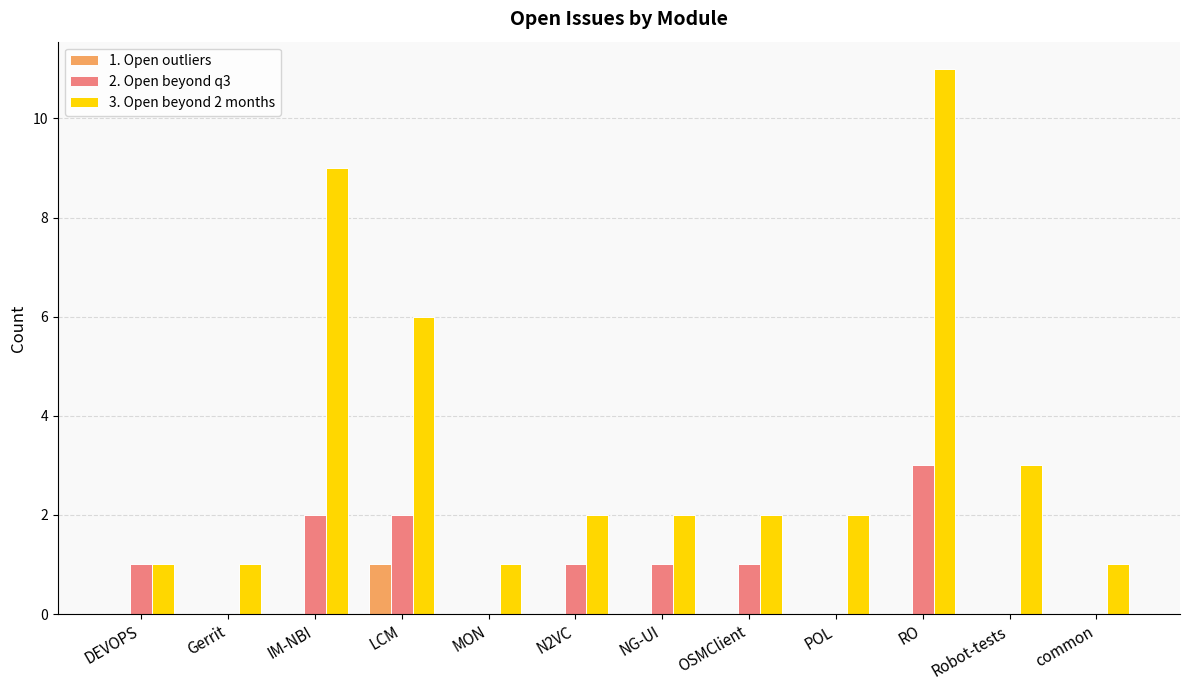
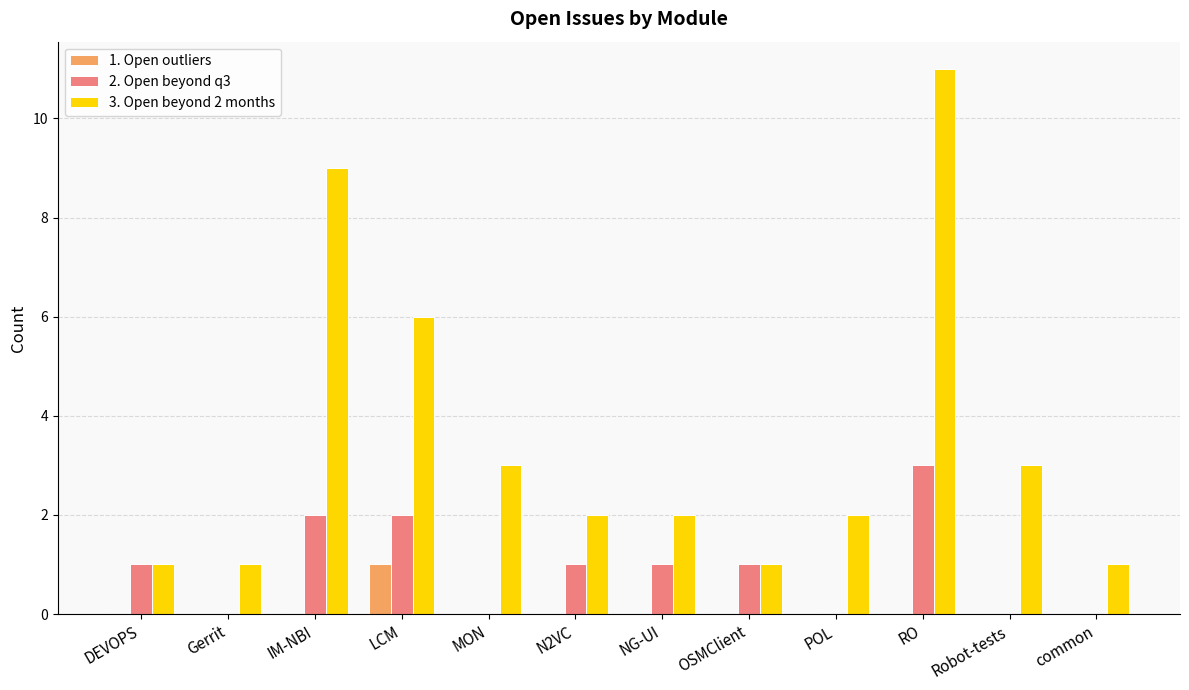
  {
    "3. Open beyond 2 months": {
      "DEVOPS": 1,
      "Gerrit": 1,
      "IM-NBI": 9,
      "LCM": 6,
-     "MON": 1,
+     "MON": 3,
      "N2VC": 2,
      "NG-UI": 2,
-     "OSMClient": 2,
+     "OSMClient": 1,
      "POL": 2,
      "RO": 11,
      "Robot-tests": 3,
      "common": 1
    }
  }
